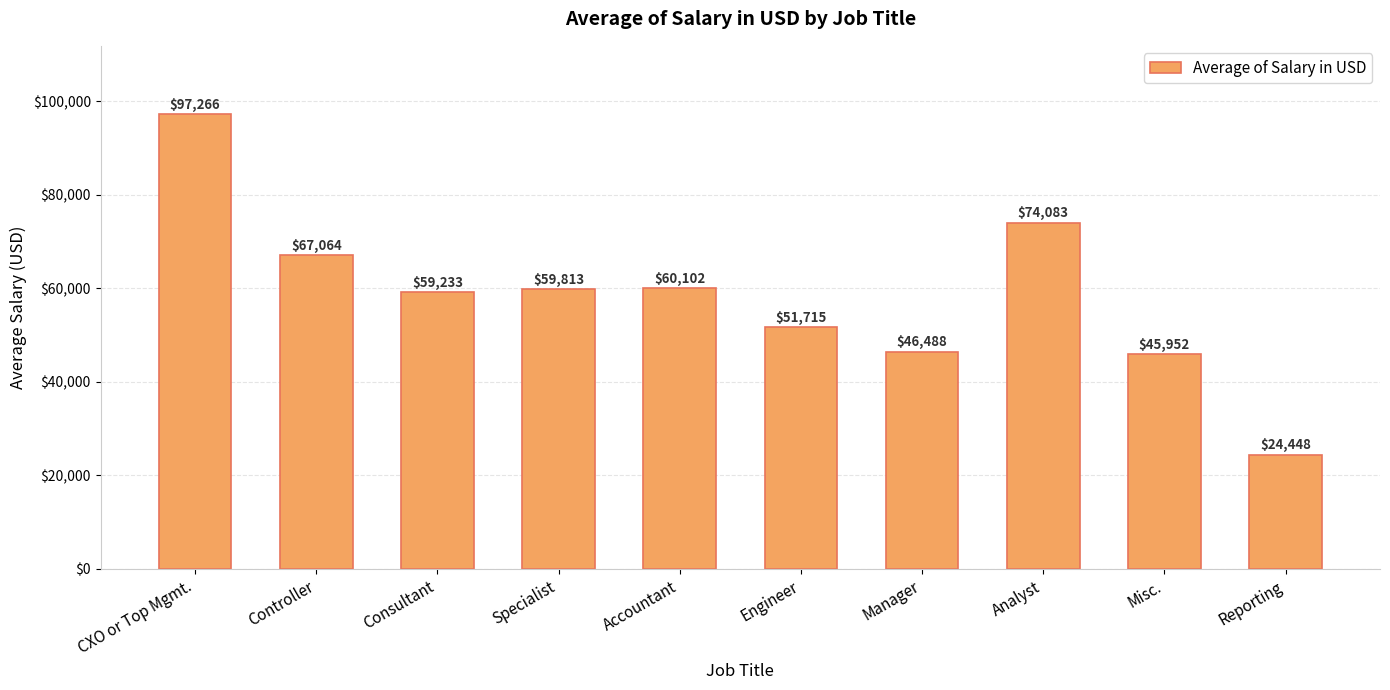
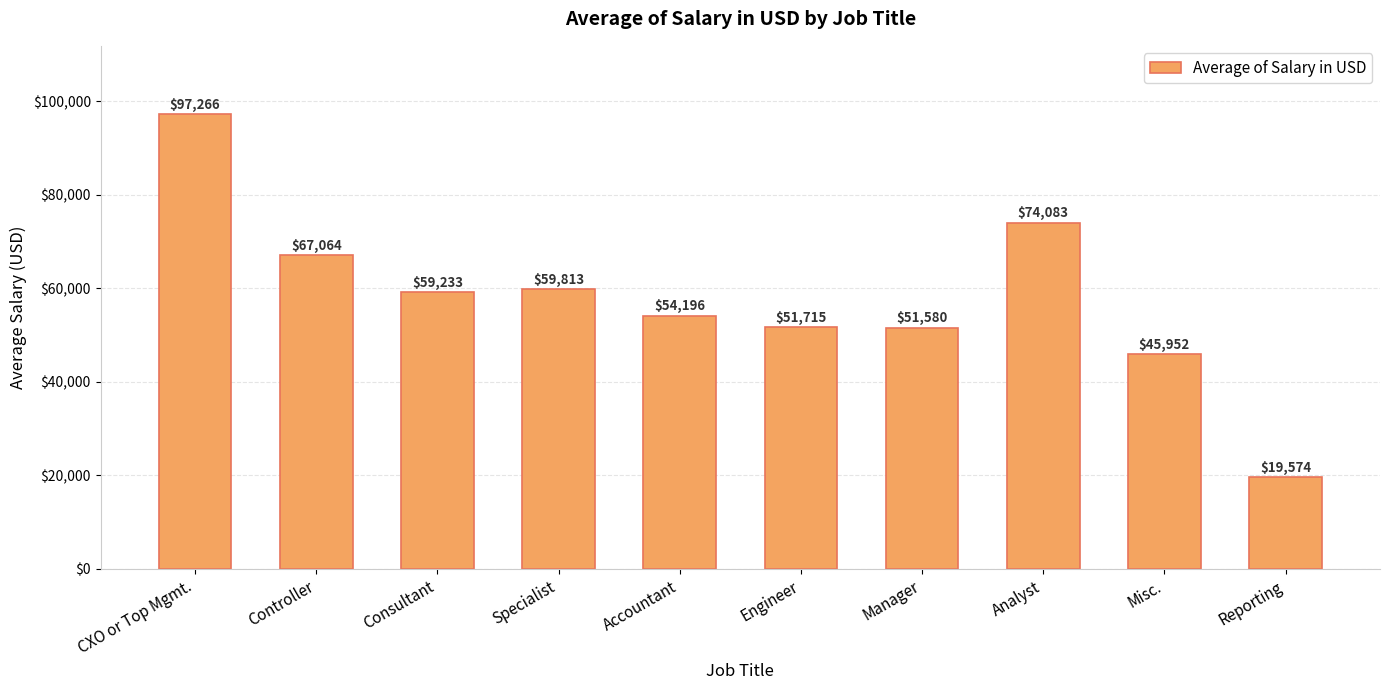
  {
    "CXO or Top Mgmt.": "$97,266",
    "Controller": "$67,064",
    "Consultant": "$59,233",
    "Specialist": "$59,813",
-   "Accountant": "$60,102",
+   "Accountant": "$54,196",
    "Engineer": "$51,715",
-   "Manager": "$46,488",
+   "Manager": "$51,580",
    "Analyst": "$74,083",
    "Misc.": "$45,952",
-   "Reporting": "$24,448"
+   "Reporting": "$19,574"
  }
